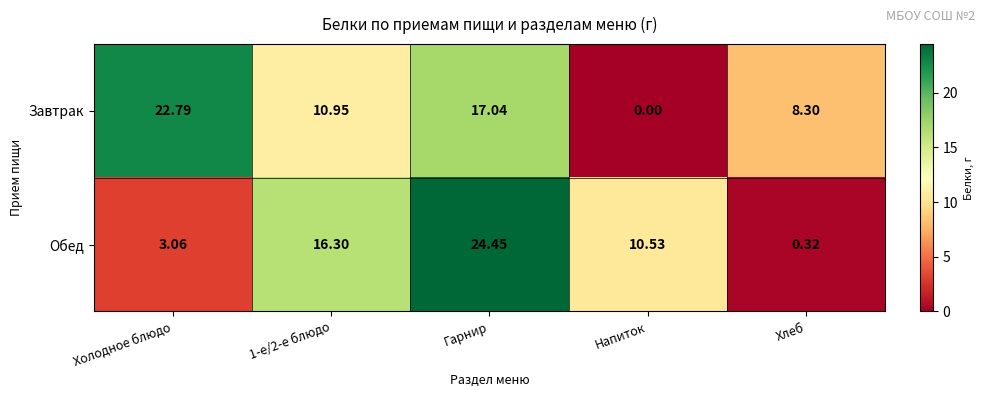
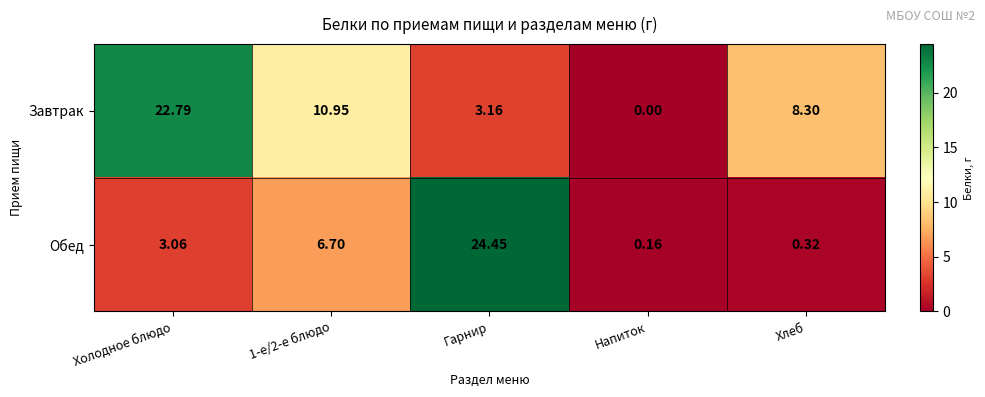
  {
    "Завтрак": {
      "Холодное блюдо": 22.79,
      "1-е/2-е блюдо": 10.95,
-     "Гарнир": 17.04,
+     "Гарнир": 3.16,
      "Напиток": 0.00,
      "Хлеб": 8.30
    },
    "Обед": {
      "Холодное блюдо": 3.06,
-     "1-е/2-е блюдо": 16.30,
+     "1-е/2-е блюдо": 6.70,
      "Гарнир": 24.45,
-     "Напиток": 10.53,
+     "Напиток": 0.16,
      "Хлеб": 0.32
    }
  }
